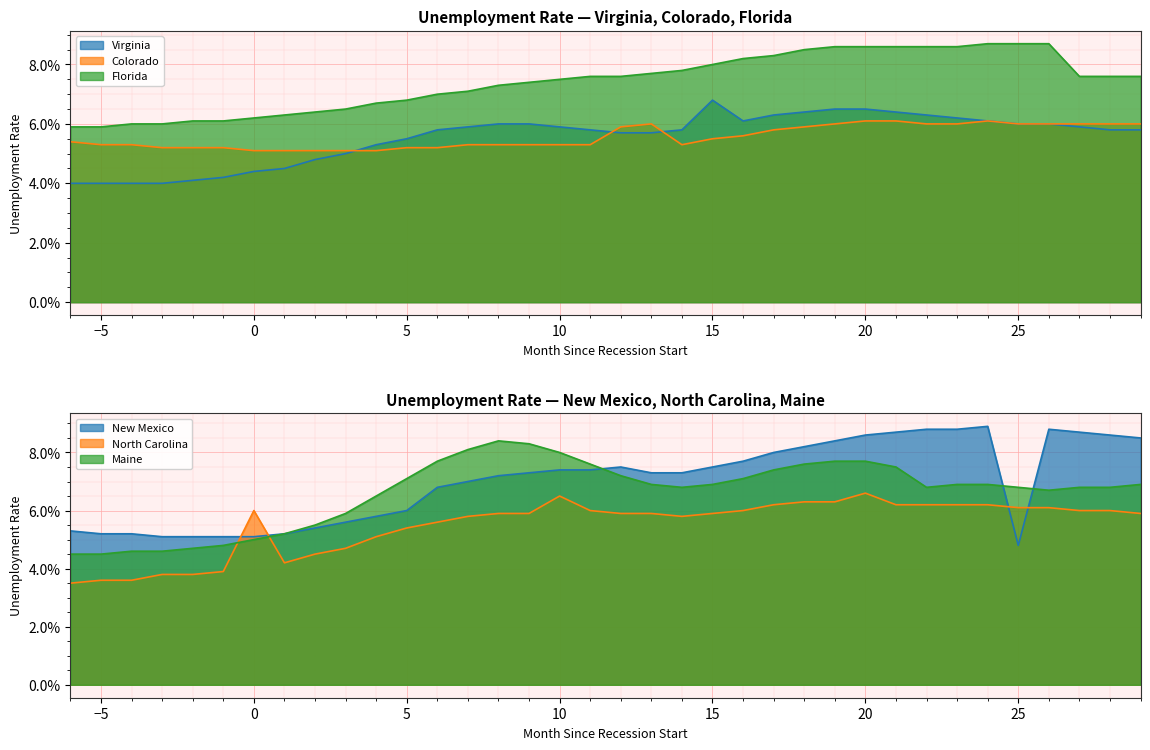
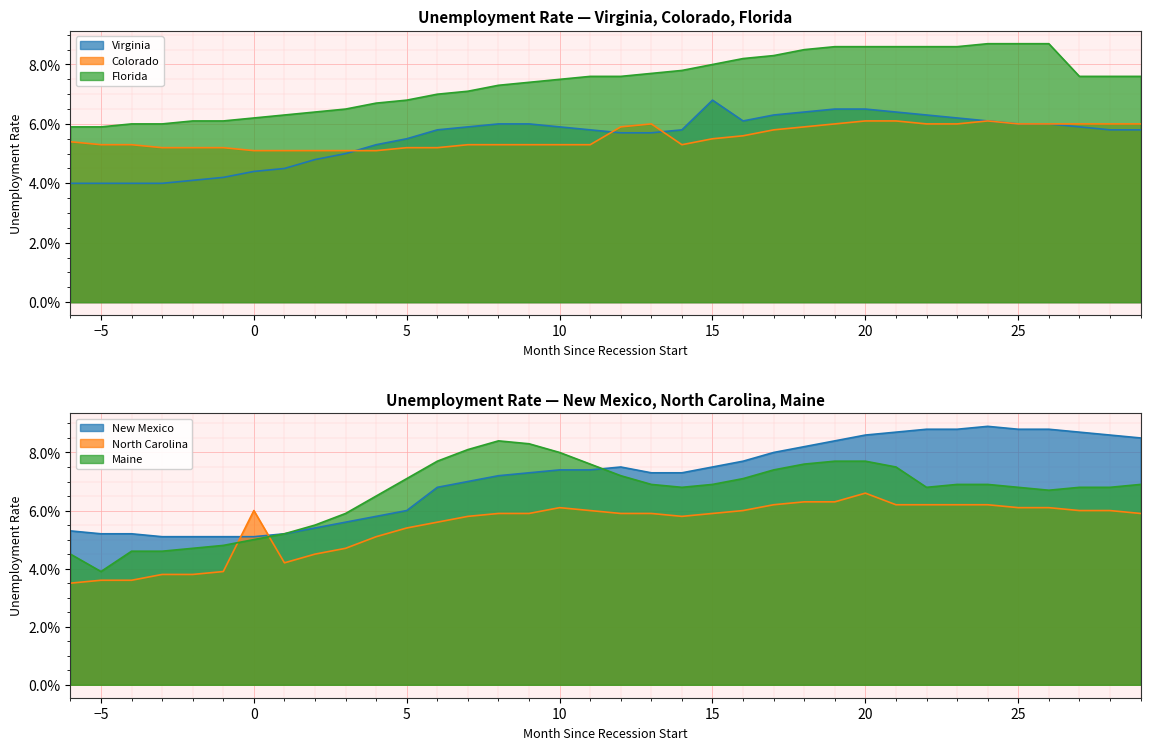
  {
    "Unemployment Rate — Virginia, Colorado, Florida": {
      "Virginia": {
        "−5": "4.0%",
        "0": "4.4%",
        "5": "5.5%",
        "10": "5.9%",
        "15": "6.8%",
        "20": "6.5%"
      },
      "Colorado": {
        "−5": "5.3%",
        "0": "5.1%",
        "5": "5.2%",
        "10": "5.3%",
        "15": "5.5%",
        "20": "6.1%"
      },
      "Florida": {
        "−5": "5.9%",
        "0": "6.2%",
        "5": "6.8%",
        "10": "7.5%",
        "15": "8.0%",
        "20": "8.6%",
        "25": "8.7%"
      }
    },
    "Unemployment Rate — New Mexico, North Carolina, Maine": {
      "New Mexico": {
        "−5": "5.2%",
        "0": "5.1%",
        "5": "6.0%",
        "10": "7.4%",
        "15": "7.5%",
        "20": "8.6%",
-       "25": "4.8%"
+       "25": "8.8%"
      },
      "North Carolina": {
        "−5": "3.6%",
        "0": "6.0%",
        "5": "5.4%",
-       "10": "6.5%",
+       "10": "6.1%",
        "15": "5.9%",
        "20": "6.6%",
        "25": "6.1%"
      },
      "Maine": {
-       "−5": "4.5%",
+       "−5": "3.9%",
        "0": "5.0%",
        "5": "7.1%",
        "10": "8.0%",
        "15": "6.9%",
        "20": "7.7%",
        "25": "6.8%"
      }
    }
  }
